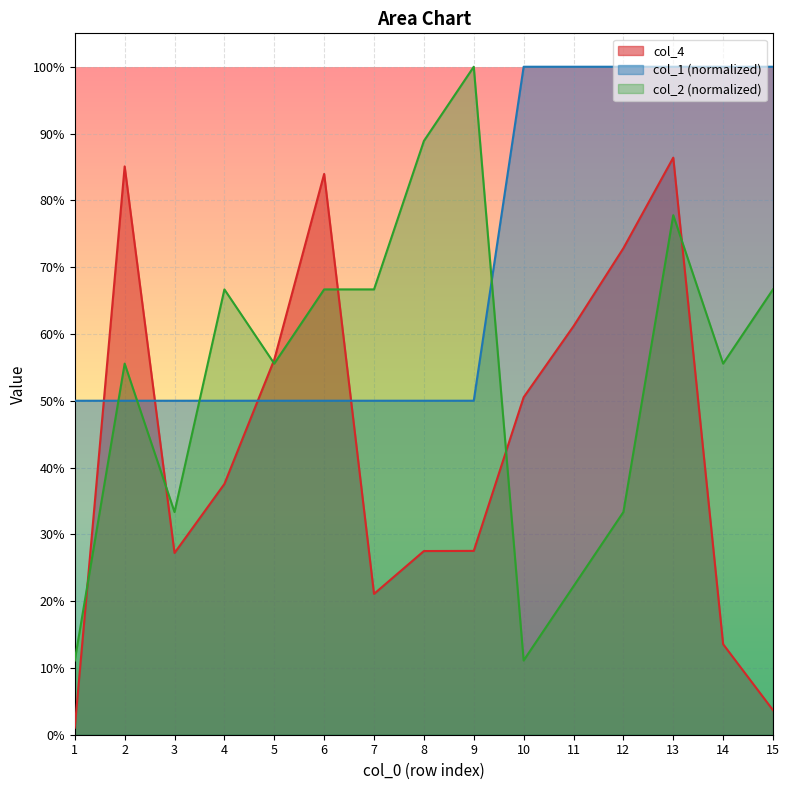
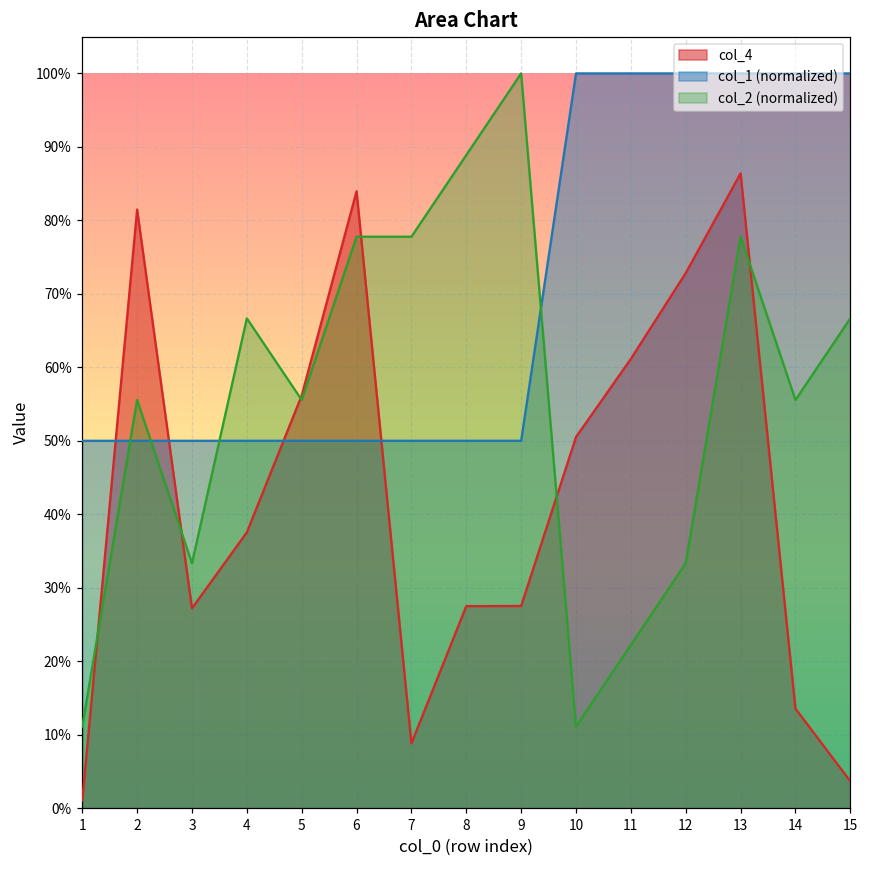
  {
    "col_4": {
      "1": "1%",
-     "2": "85%",
+     "2": "81%",
      "3": "27%",
      "4": "38%",
      "5": "56%",
      "6": "84%",
-     "7": "21%",
+     "7": "9%",
      "8": "27%",
      "9": "28%",
      "10": "51%",
      "11": "61%",
      "12": "73%",
      "13": "86%",
      "14": "14%",
      "15": "4%"
    },
    "col_1 (normalized)": {
      "1": "50%",
      "2": "50%",
      "3": "50%",
      "4": "50%",
      "5": "50%",
      "6": "50%",
      "7": "50%",
      "8": "50%",
      "9": "50%",
      "10": "100%",
      "11": "100%",
      "15": "100%"
    },
    "col_2 (normalized)": {
      "1": "11%",
      "2": "56%",
      "3": "33%",
      "4": "67%",
      "5": "56%",
-     "6": "67%",
-     "7": "67%",
+     "6": "78%",
+     "7": "78%",
      "8": "89%",
      "9": "100%",
      "10": "11%",
      "11": "22%",
      "12": "33%",
      "13": "78%",
      "14": "56%",
      "15": "67%"
    }
  }
